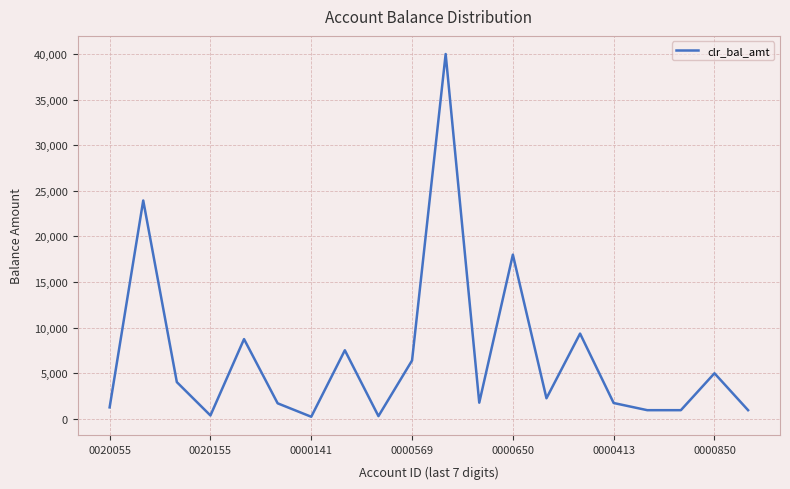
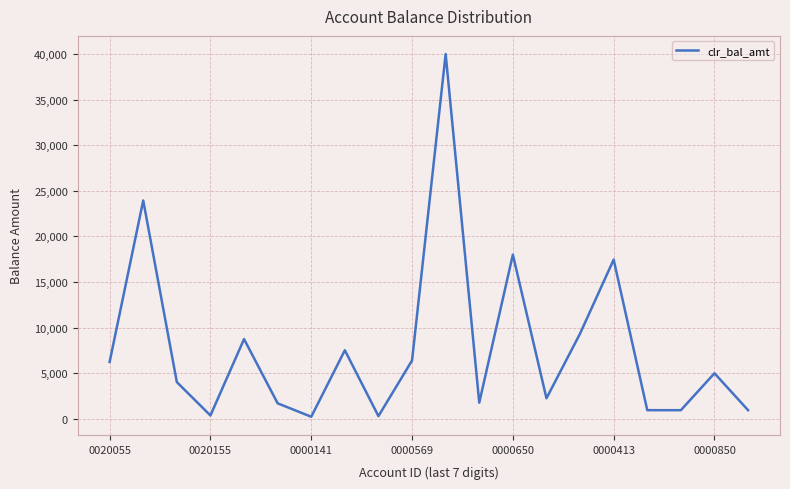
  {
-   "0020055": "1,000",
+   "0020055": "6,000",
    "0020155": "0",
    "0000141": "0",
    "0000569": "6,000",
    "0000650": "18,000",
-   "0000413": "2,000",
+   "0000413": "17,000",
    "0000850": "5,000"
  }
